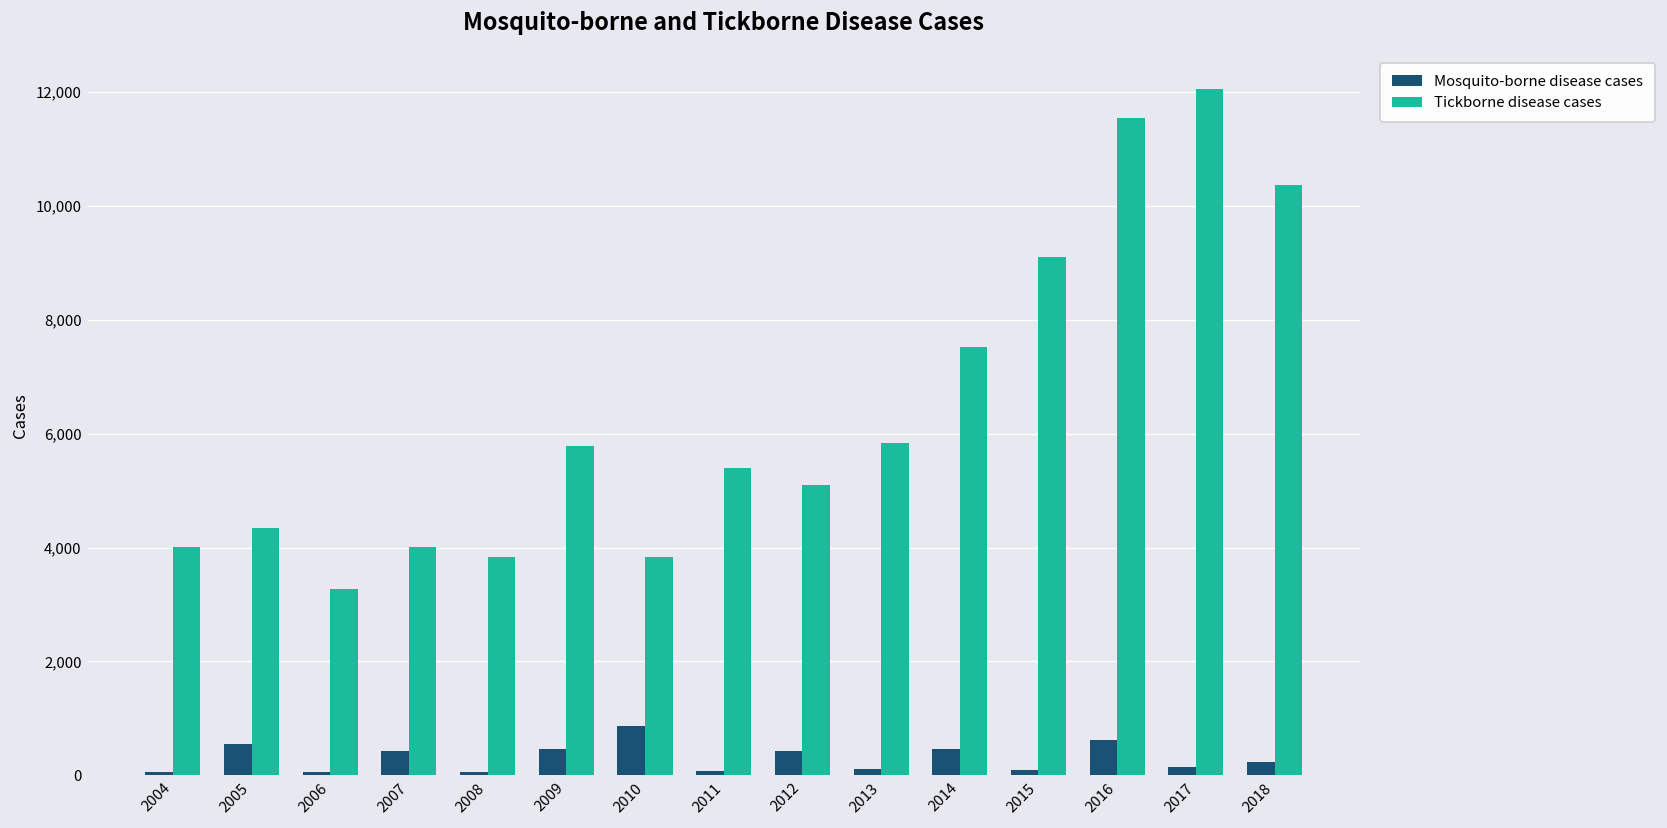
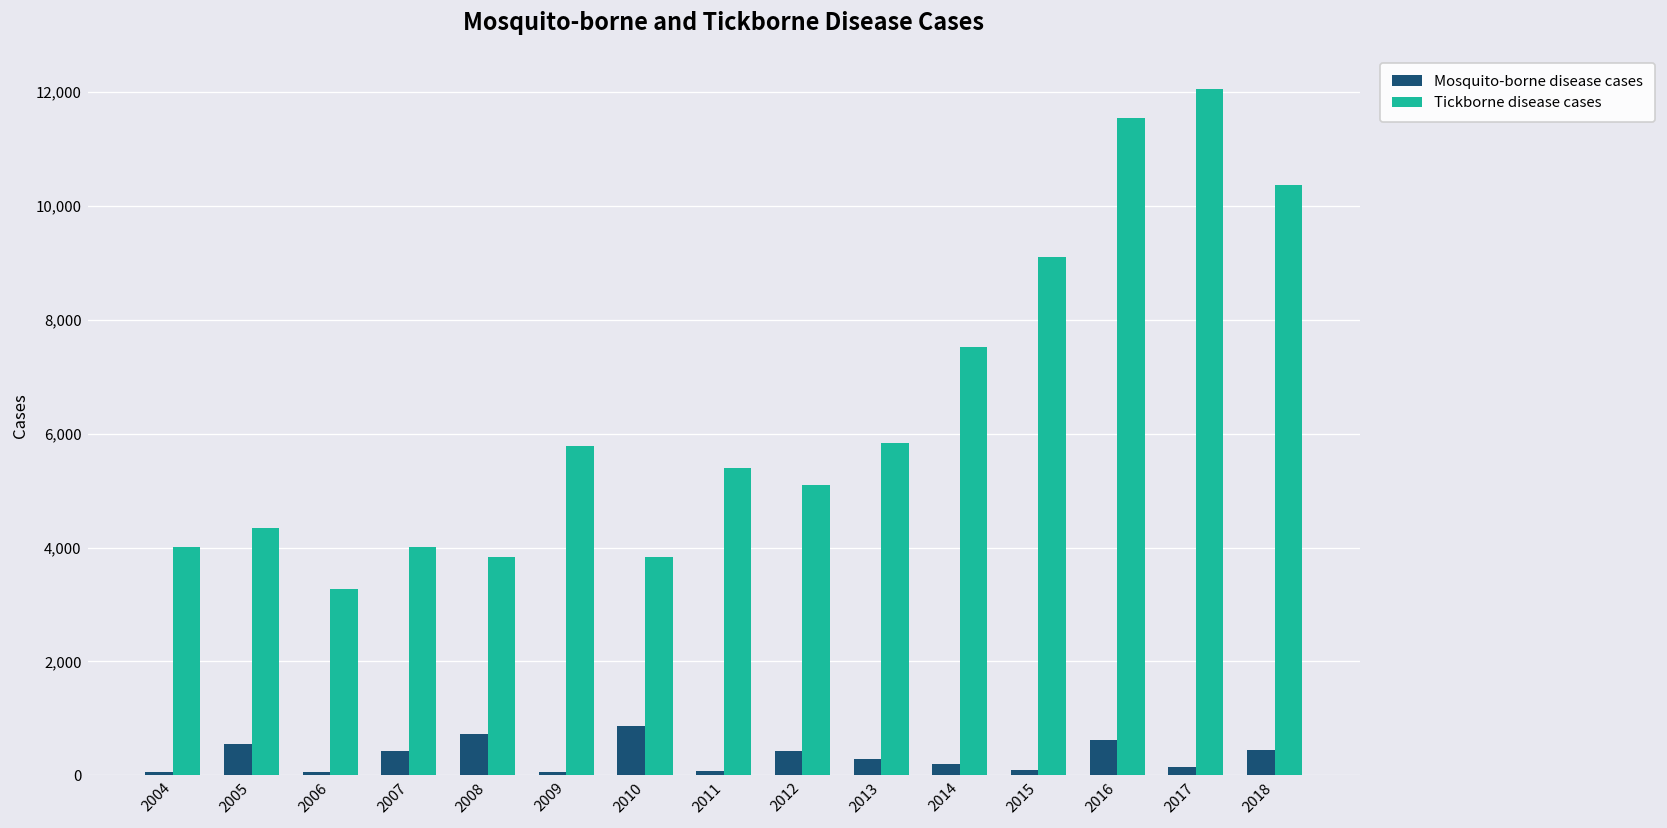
  {
    "Mosquito-borne disease cases": {
      "2004": "100",
      "2005": "600",
      "2006": "100",
      "2007": "400",
-     "2008": "100",
-     "2009": "500",
+     "2008": "700",
+     "2009": "100",
      "2010": "900",
      "2011": "100",
      "2012": "400",
-     "2013": "100",
-     "2014": "500",
+     "2013": "300",
+     "2014": "200",
      "2015": "100",
      "2016": "600",
      "2017": "200",
-     "2018": "200"
+     "2018": "400"
    },
    "Tickborne disease cases": {
      "2004": "4,000",
      "2005": "4,300",
      "2006": "3,300",
      "2007": "4,000",
      "2008": "3,800",
      "2009": "5,800",
      "2010": "3,800",
      "2011": "5,400",
      "2012": "5,100",
      "2013": "5,800",
      "2014": "7,500",
      "2015": "9,100",
      "2016": "11,600",
      "2017": "12,000",
      "2018": "10,400"
    }
  }
